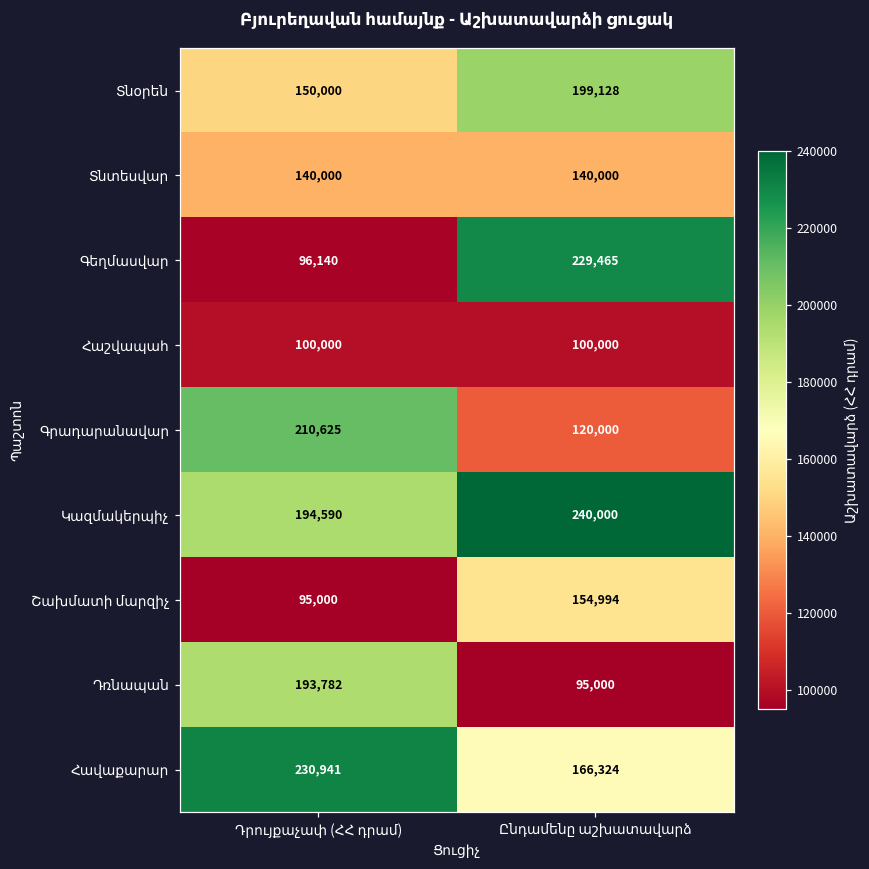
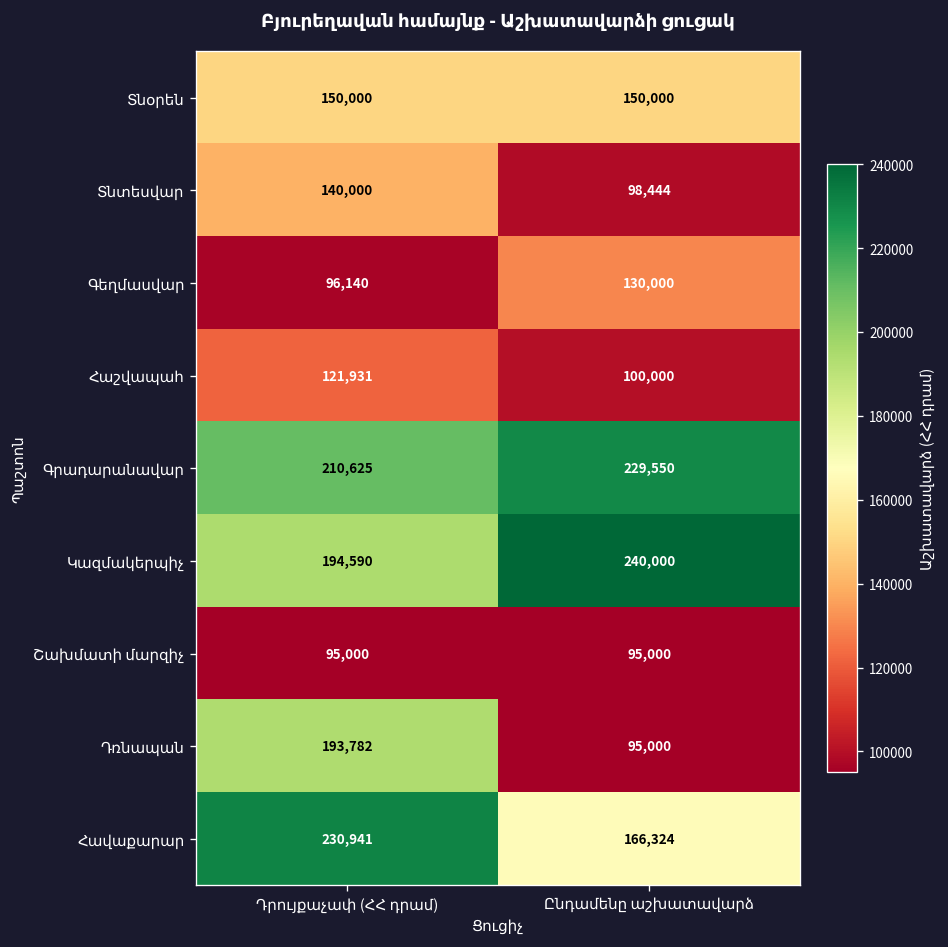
  {
    "Տնօրեն": {
      "Դրույքաչափ (ՀՀ դրամ)": "150,000",
-     "Ընդամենը աշխատավարձ": "199,128"
+     "Ընդամենը աշխատավարձ": "150,000"
    },
    "Տնտեսվար": {
      "Դրույքաչափ (ՀՀ դրամ)": "140,000",
-     "Ընդամենը աշխատավարձ": "140,000"
+     "Ընդամենը աշխատավարձ": "98,444"
    },
    "Գեղմասվար": {
      "Դրույքաչափ (ՀՀ դրամ)": "96,140",
-     "Ընդամենը աշխատավարձ": "229,465"
+     "Ընդամենը աշխատավարձ": "130,000"
    },
    "Հաշվապահ": {
-     "Դրույքաչափ (ՀՀ դրամ)": "100,000",
+     "Դրույքաչափ (ՀՀ դրամ)": "121,931",
      "Ընդամենը աշխատավարձ": "100,000"
    },
    "Գրադարանավար": {
      "Դրույքաչափ (ՀՀ դրամ)": "210,625",
-     "Ընդամենը աշխատավարձ": "120,000"
+     "Ընդամենը աշխատավարձ": "229,550"
    },
    "Կազմակերպիչ": {
      "Դրույքաչափ (ՀՀ դրամ)": "194,590",
      "Ընդամենը աշխատավարձ": "240,000"
    },
    "Շախմատի մարզիչ": {
      "Դրույքաչափ (ՀՀ դրամ)": "95,000",
-     "Ընդամենը աշխատավարձ": "154,994"
+     "Ընդամենը աշխատավարձ": "95,000"
    },
    "Դռնապան": {
      "Դրույքաչափ (ՀՀ դրամ)": "193,782",
      "Ընդամենը աշխատավարձ": "95,000"
    },
    "Հավաքարար": {
      "Դրույքաչափ (ՀՀ դրամ)": "230,941",
      "Ընդամենը աշխատավարձ": "166,324"
    }
  }
